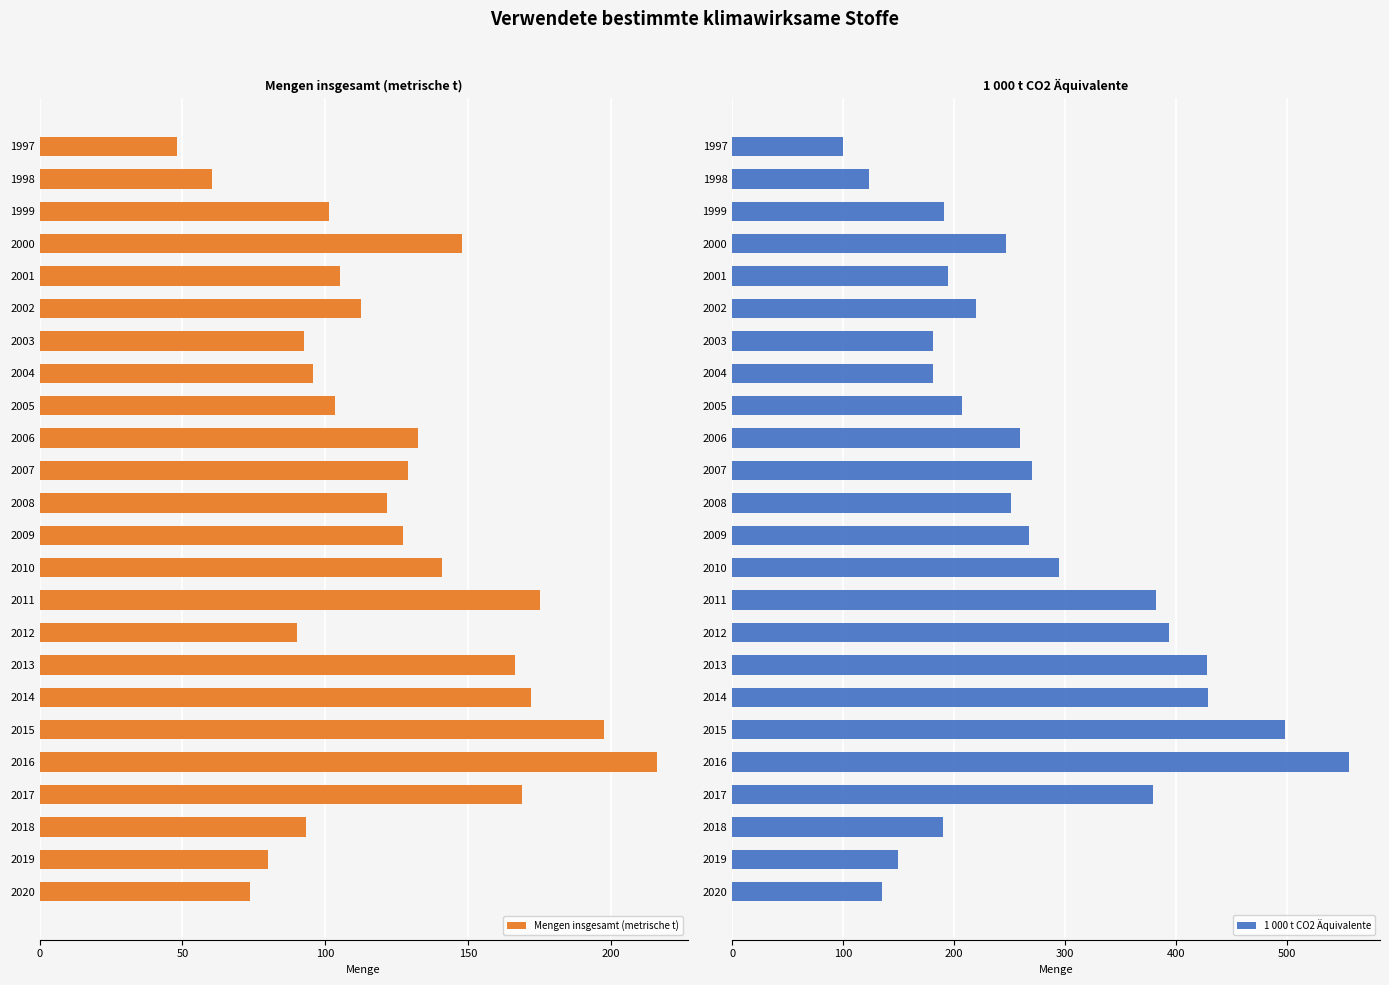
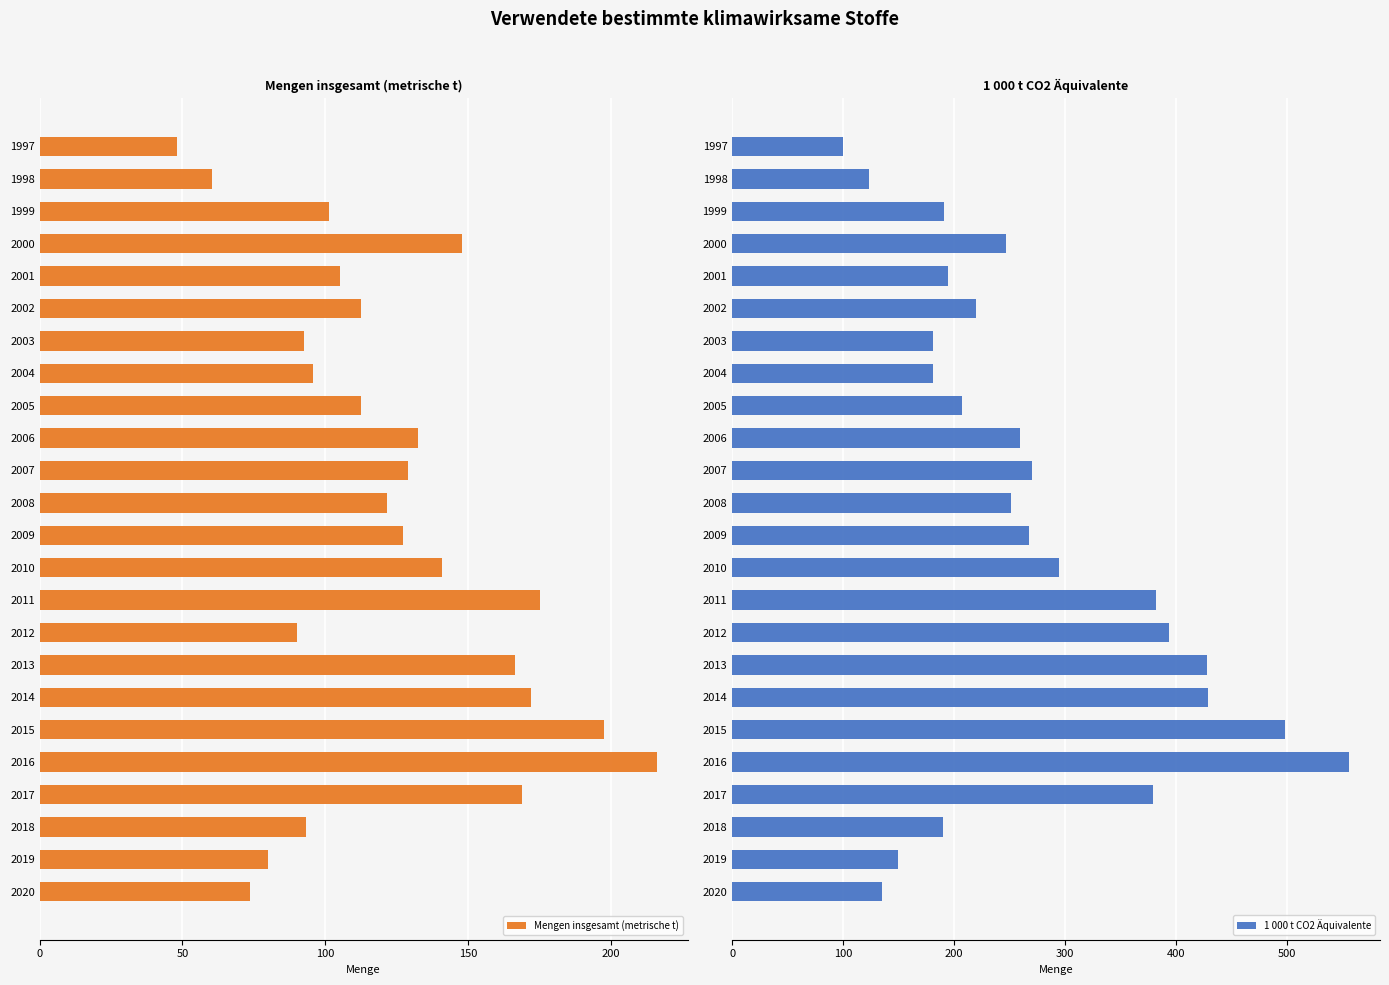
  {
    "Mengen insgesamt (metrische t)": {
      "1997": 48,
      "1998": 60,
      "1999": 102,
      "2000": 148,
      "2001": 105,
      "2002": 113,
      "2003": 93,
      "2004": 96,
-     "2005": 103,
+     "2005": 113,
      "2006": 133,
      "2007": 129,
      "2008": 122,
      "2009": 127,
      "2010": 141,
      "2011": 175,
      "2012": 90,
      "2013": 167,
      "2014": 172,
      "2015": 198,
      "2016": 216,
      "2017": 169,
      "2018": 93,
      "2019": 80,
      "2020": 74
    },
    "1 000 t CO2 Äquivalente": {
      "1997": 100,
      "1998": 123,
      "1999": 191,
      "2000": 247,
      "2001": 195,
      "2002": 220,
      "2003": 181,
      "2004": 181,
      "2005": 208,
      "2006": 259,
      "2007": 270,
      "2008": 251,
      "2009": 268,
      "2010": 295,
      "2011": 382,
      "2012": 394,
      "2013": 429,
      "2014": 430,
      "2015": 499,
      "2016": 557,
      "2017": 380,
      "2018": 190,
      "2019": 149,
      "2020": 135
    }
  }
